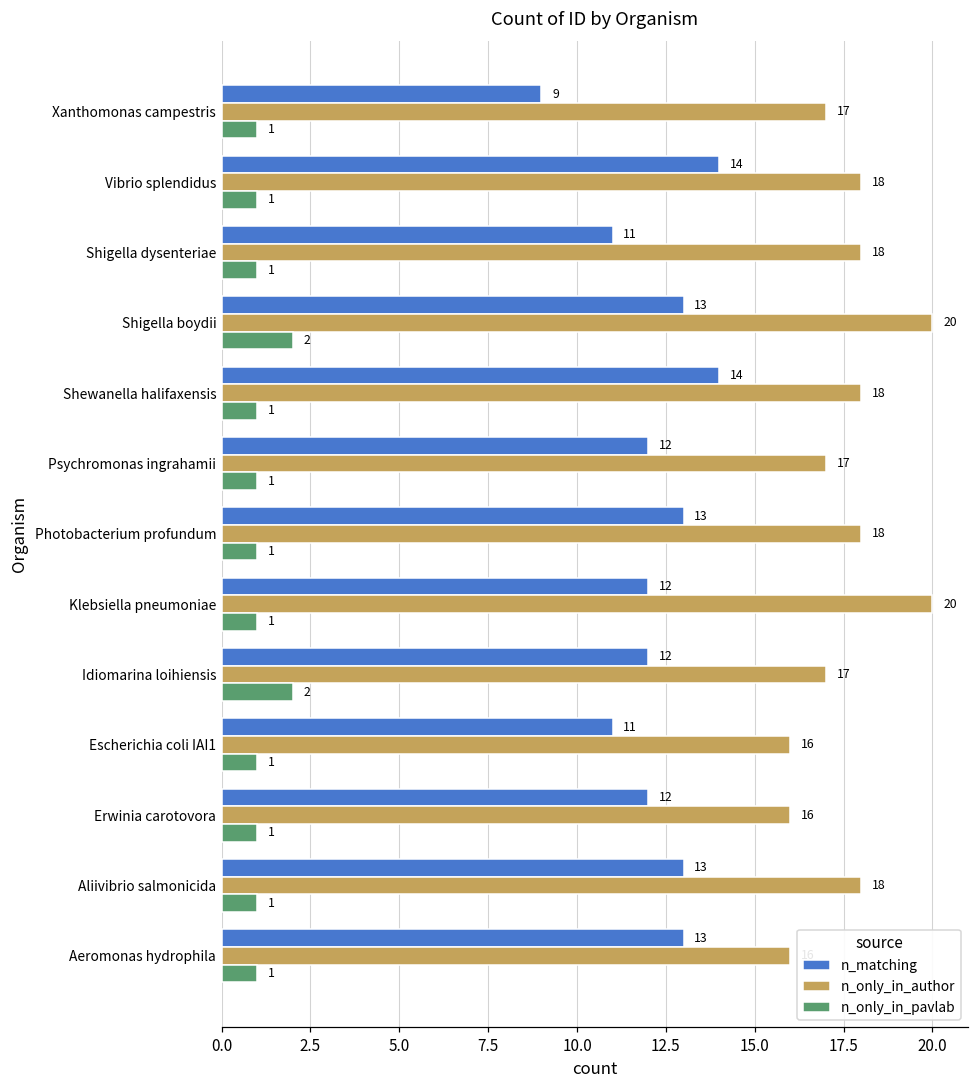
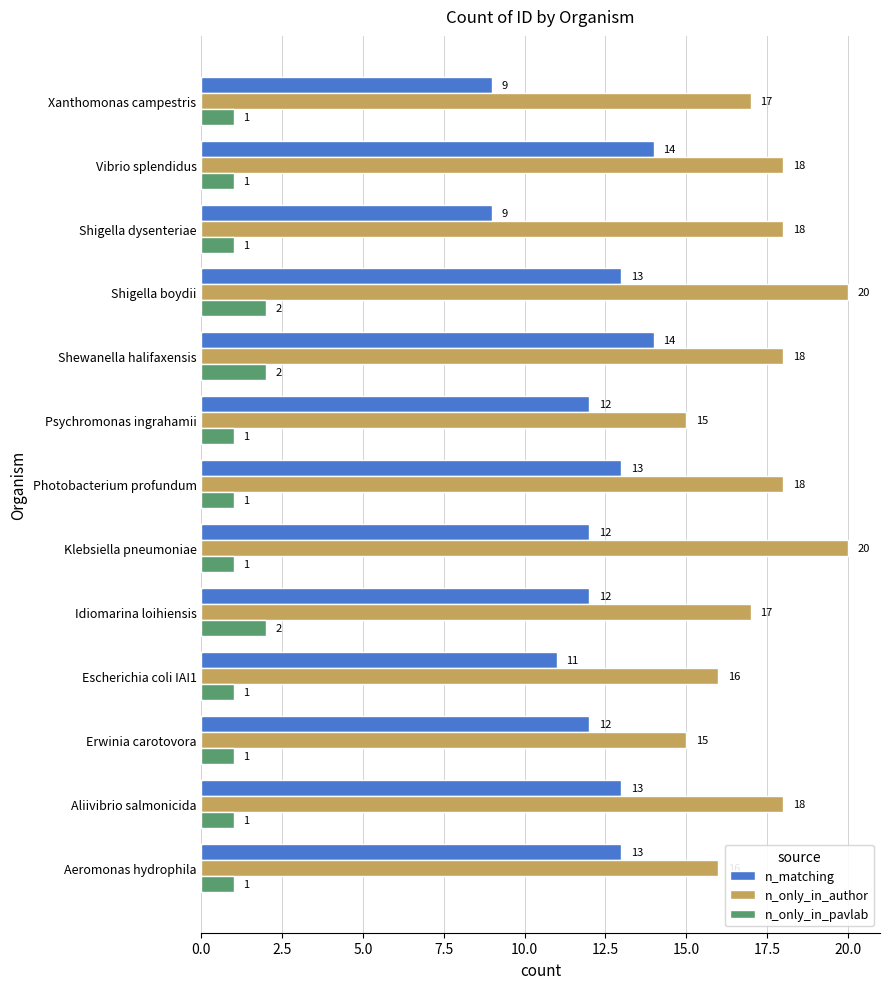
  {
    "n_matching": {
      "Xanthomonas campestris": 9,
      "Vibrio splendidus": 14,
-     "Shigella dysenteriae": 11,
+     "Shigella dysenteriae": 9,
      "Shigella boydii": 13,
      "Shewanella halifaxensis": 14,
      "Psychromonas ingrahamii": 12,
      "Photobacterium profundum": 13,
      "Klebsiella pneumoniae": 12,
      "Idiomarina loihiensis": 12,
      "Escherichia coli IAI1": 11,
      "Erwinia carotovora": 12,
      "Aliivibrio salmonicida": 13,
      "Aeromonas hydrophila": 13
    },
    "n_only_in_author": {
      "Xanthomonas campestris": 17,
      "Vibrio splendidus": 18,
      "Shigella dysenteriae": 18,
      "Shigella boydii": 20,
      "Shewanella halifaxensis": 18,
-     "Psychromonas ingrahamii": 17,
+     "Psychromonas ingrahamii": 15,
      "Photobacterium profundum": 18,
      "Klebsiella pneumoniae": 20,
      "Idiomarina loihiensis": 17,
      "Escherichia coli IAI1": 16,
-     "Erwinia carotovora": 16,
+     "Erwinia carotovora": 15,
      "Aliivibrio salmonicida": 18
    },
    "n_only_in_pavlab": {
      "Xanthomonas campestris": 1,
      "Vibrio splendidus": 1,
      "Shigella dysenteriae": 1,
      "Shigella boydii": 2,
-     "Shewanella halifaxensis": 1,
+     "Shewanella halifaxensis": 2,
      "Psychromonas ingrahamii": 1,
      "Photobacterium profundum": 1,
      "Klebsiella pneumoniae": 1,
      "Idiomarina loihiensis": 2,
      "Escherichia coli IAI1": 1,
      "Erwinia carotovora": 1,
      "Aliivibrio salmonicida": 1,
      "Aeromonas hydrophila": 1
    }
  }
